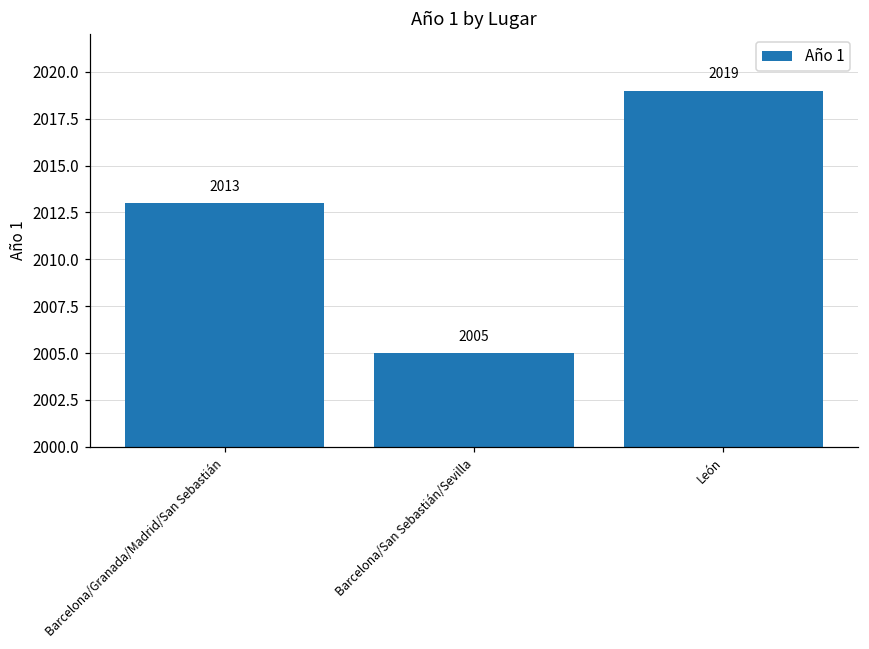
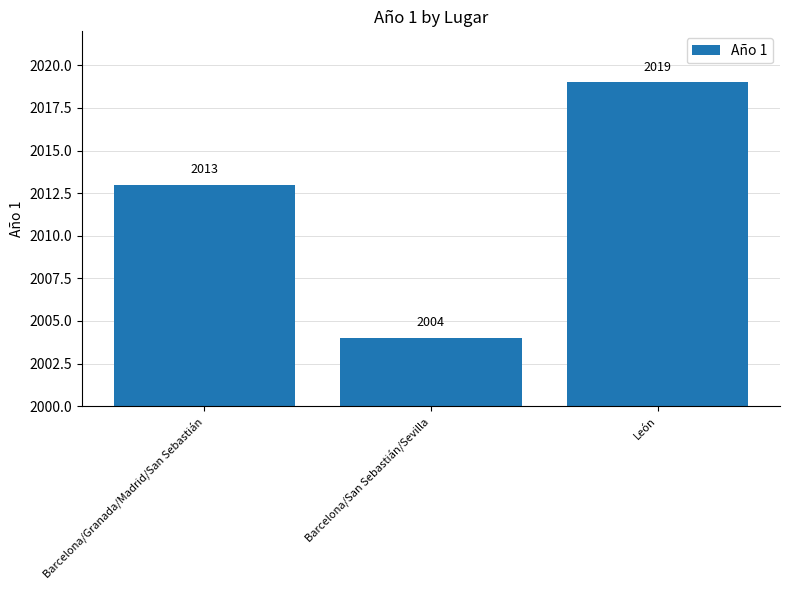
  {
    "Barcelona/Granada/Madrid/San Sebastián": 2013,
-   "Barcelona/San Sebastián/Sevilla": 2005,
+   "Barcelona/San Sebastián/Sevilla": 2004,
    "León": 2019
  }
